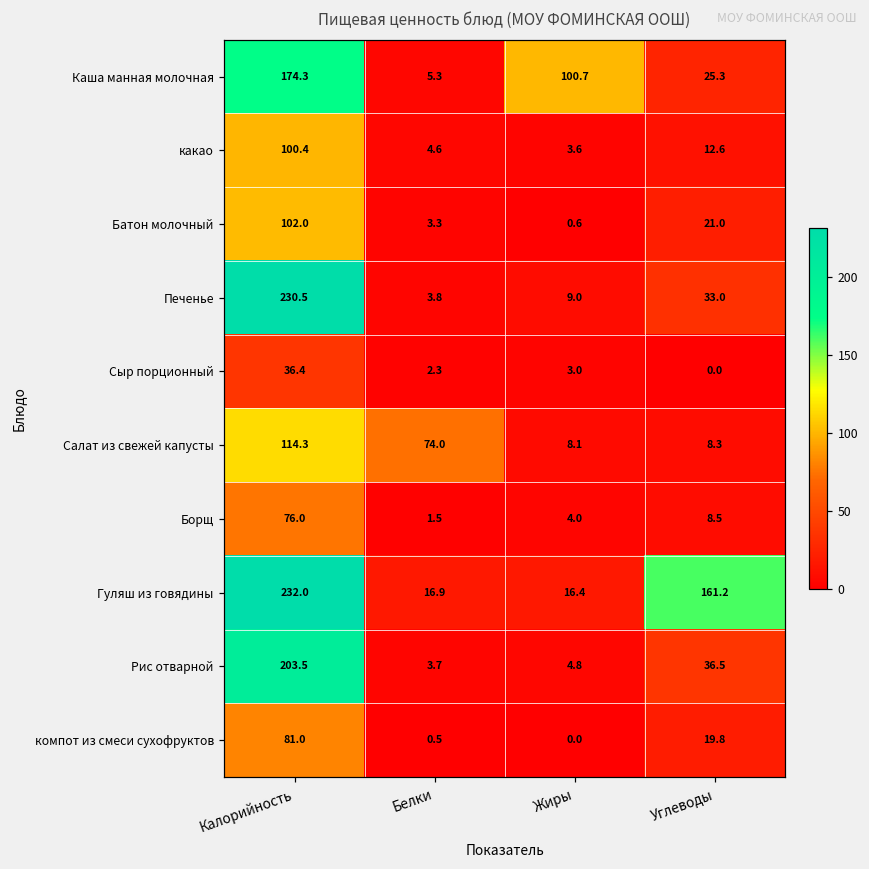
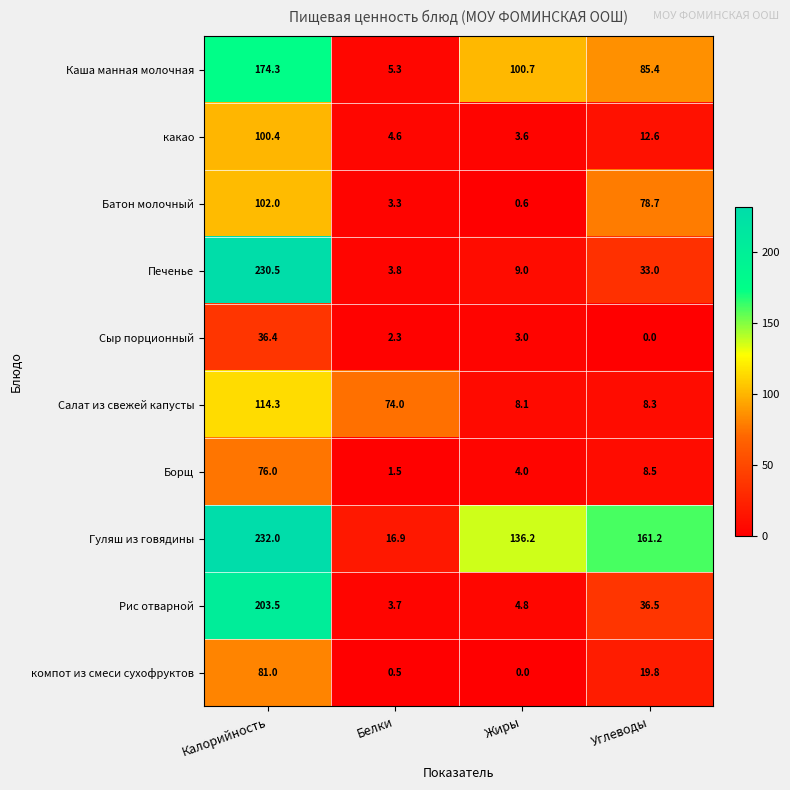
  {
    "Каша манная молочная": {
      "Калорийность": 174.3,
      "Белки": 5.3,
      "Жиры": 100.7,
-     "Углеводы": 25.3
+     "Углеводы": 85.4
    },
    "какао": {
      "Калорийность": 100.4,
      "Белки": 4.6,
      "Жиры": 3.6,
      "Углеводы": 12.6
    },
    "Батон молочный": {
      "Калорийность": 102.0,
      "Белки": 3.3,
      "Жиры": 0.6,
-     "Углеводы": 21.0
+     "Углеводы": 78.7
    },
    "Печенье": {
      "Калорийность": 230.5,
      "Белки": 3.8,
      "Жиры": 9.0,
      "Углеводы": 33.0
    },
    "Сыр порционный": {
      "Калорийность": 36.4,
      "Белки": 2.3,
      "Жиры": 3.0,
      "Углеводы": 0.0
    },
    "Салат из свежей капусты": {
      "Калорийность": 114.3,
      "Белки": 74.0,
      "Жиры": 8.1,
      "Углеводы": 8.3
    },
    "Борщ": {
      "Калорийность": 76.0,
      "Белки": 1.5,
      "Жиры": 4.0,
      "Углеводы": 8.5
    },
    "Гуляш из говядины": {
      "Калорийность": 232.0,
      "Белки": 16.9,
-     "Жиры": 16.4,
+     "Жиры": 136.2,
      "Углеводы": 161.2
    },
    "Рис отварной": {
      "Калорийность": 203.5,
      "Белки": 3.7,
      "Жиры": 4.8,
      "Углеводы": 36.5
    },
    "компот из смеси сухофруктов": {
      "Калорийность": 81.0,
      "Белки": 0.5,
      "Жиры": 0.0,
      "Углеводы": 19.8
    }
  }
